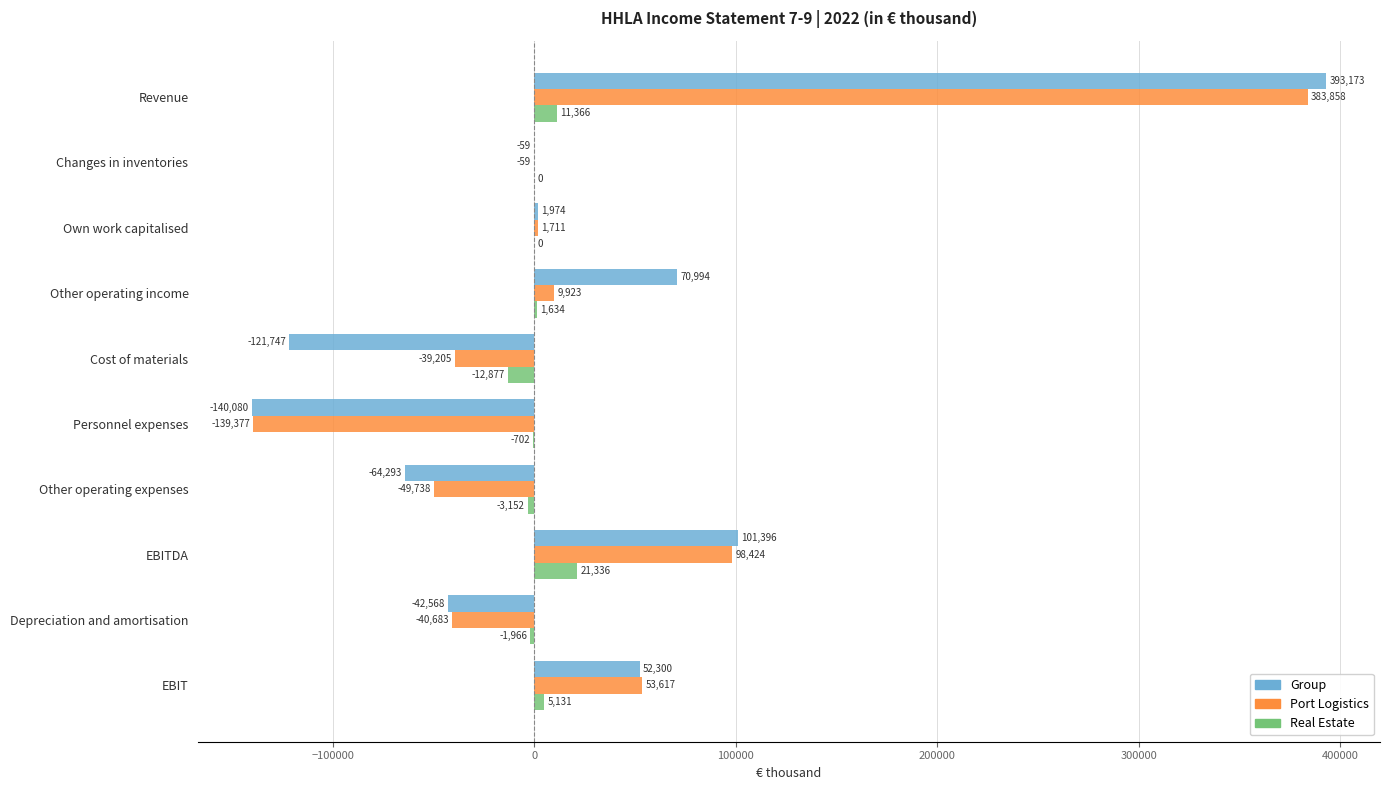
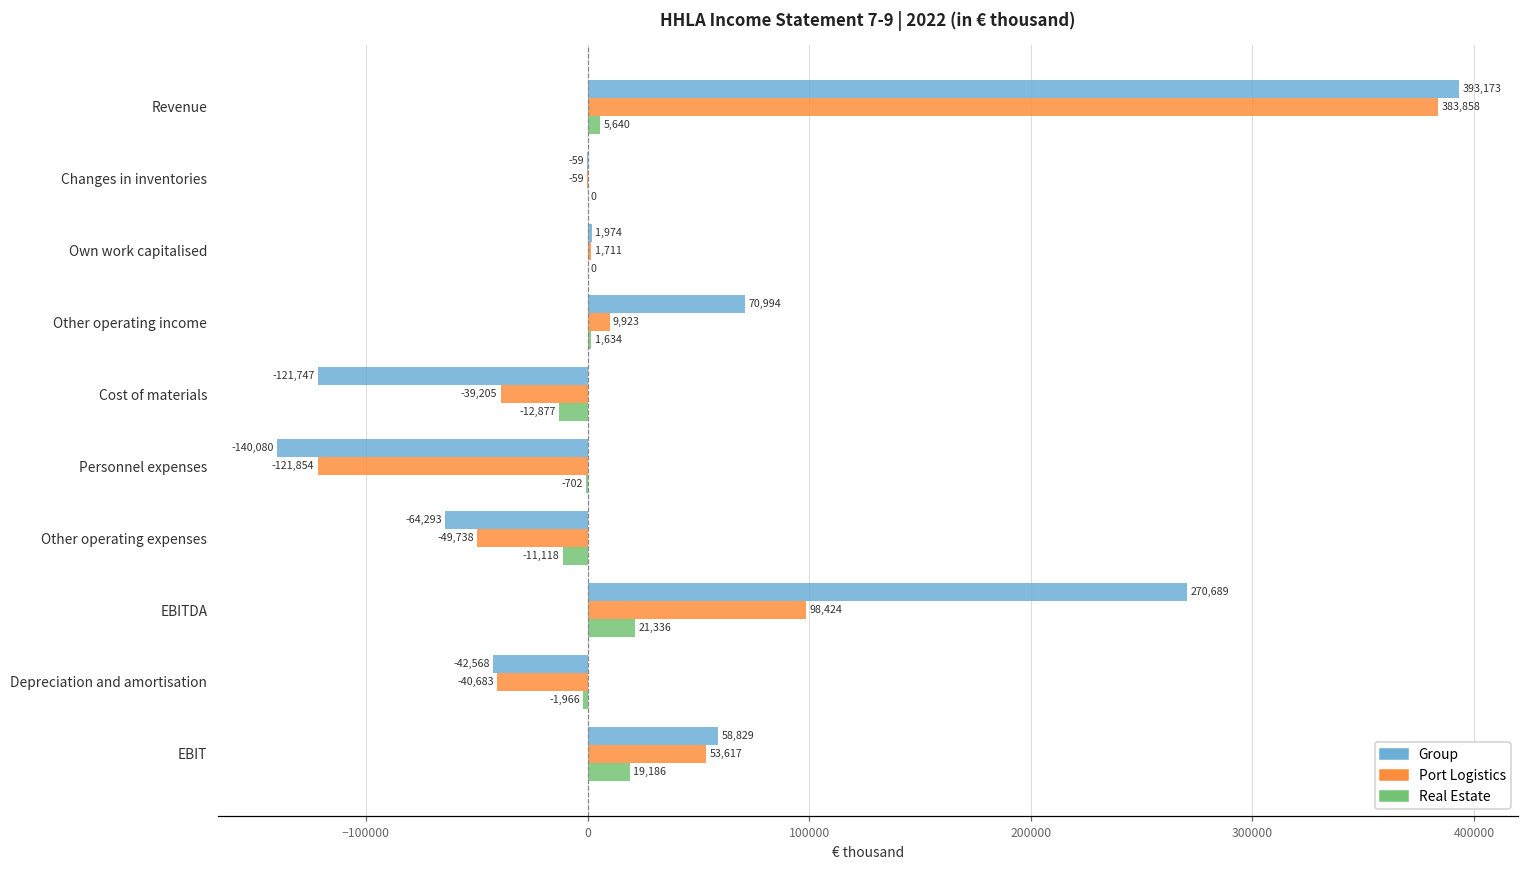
  {
    "Group": {
      "Revenue": "393,173",
      "Changes in inventories": "-59",
      "Own work capitalised": "1,974",
      "Other operating income": "70,994",
      "Cost of materials": "-121,747",
      "Personnel expenses": "-140,080",
      "Other operating expenses": "-64,293",
-     "EBITDA": "101,396",
+     "EBITDA": "270,689",
      "Depreciation and amortisation": "-42,568",
-     "EBIT": "52,300"
+     "EBIT": "58,829"
    },
    "Port Logistics": {
      "Revenue": "383,858",
      "Changes in inventories": "-59",
      "Own work capitalised": "1,711",
      "Other operating income": "9,923",
      "Cost of materials": "-39,205",
-     "Personnel expenses": "-139,377",
+     "Personnel expenses": "-121,854",
      "Other operating expenses": "-49,738",
      "EBITDA": "98,424",
      "Depreciation and amortisation": "-40,683",
      "EBIT": "53,617"
    },
    "Real Estate": {
-     "Revenue": "11,366",
+     "Revenue": "5,640",
      "Changes in inventories": "0",
      "Own work capitalised": "0",
      "Other operating income": "1,634",
      "Cost of materials": "-12,877",
      "Personnel expenses": "-702",
-     "Other operating expenses": "-3,152",
+     "Other operating expenses": "-11,118",
      "EBITDA": "21,336",
      "Depreciation and amortisation": "-1,966",
-     "EBIT": "5,131"
+     "EBIT": "19,186"
    }
  }
